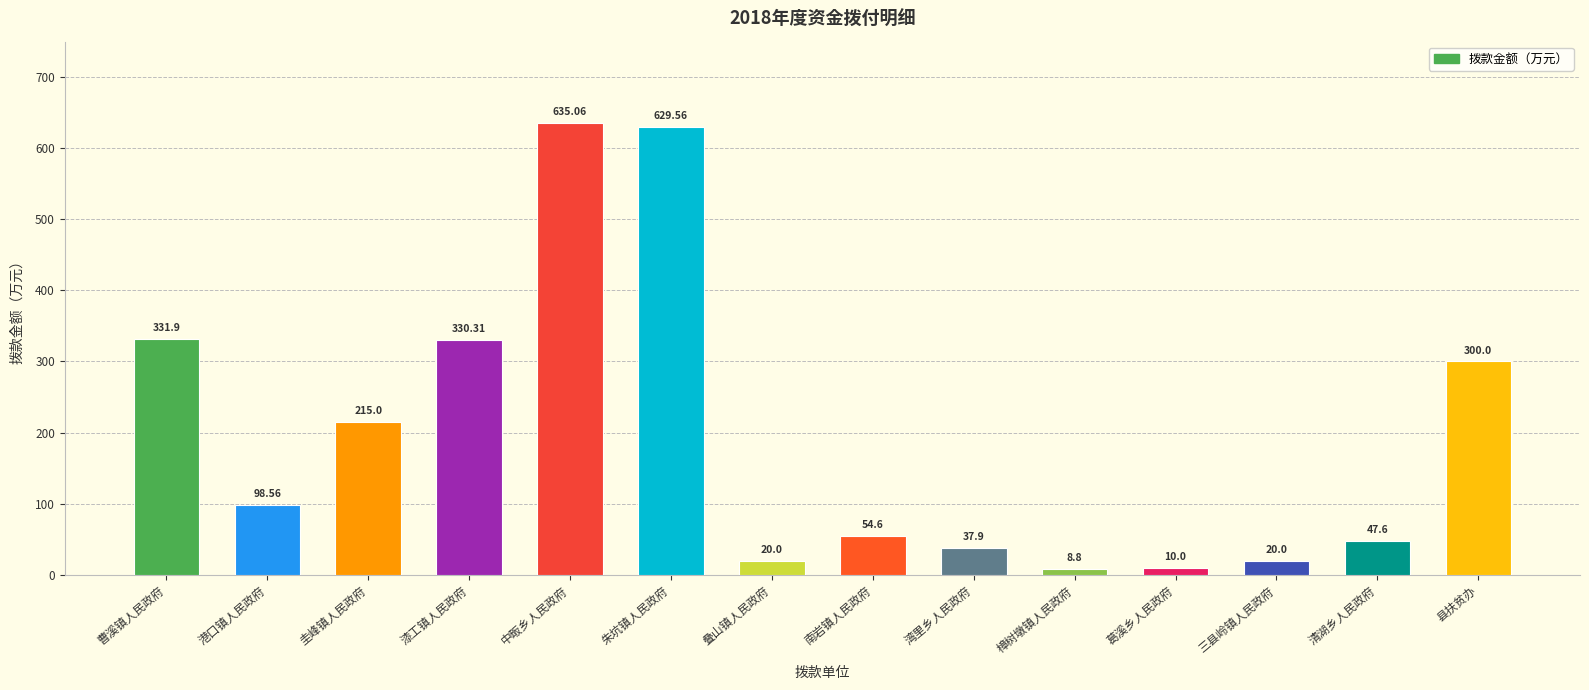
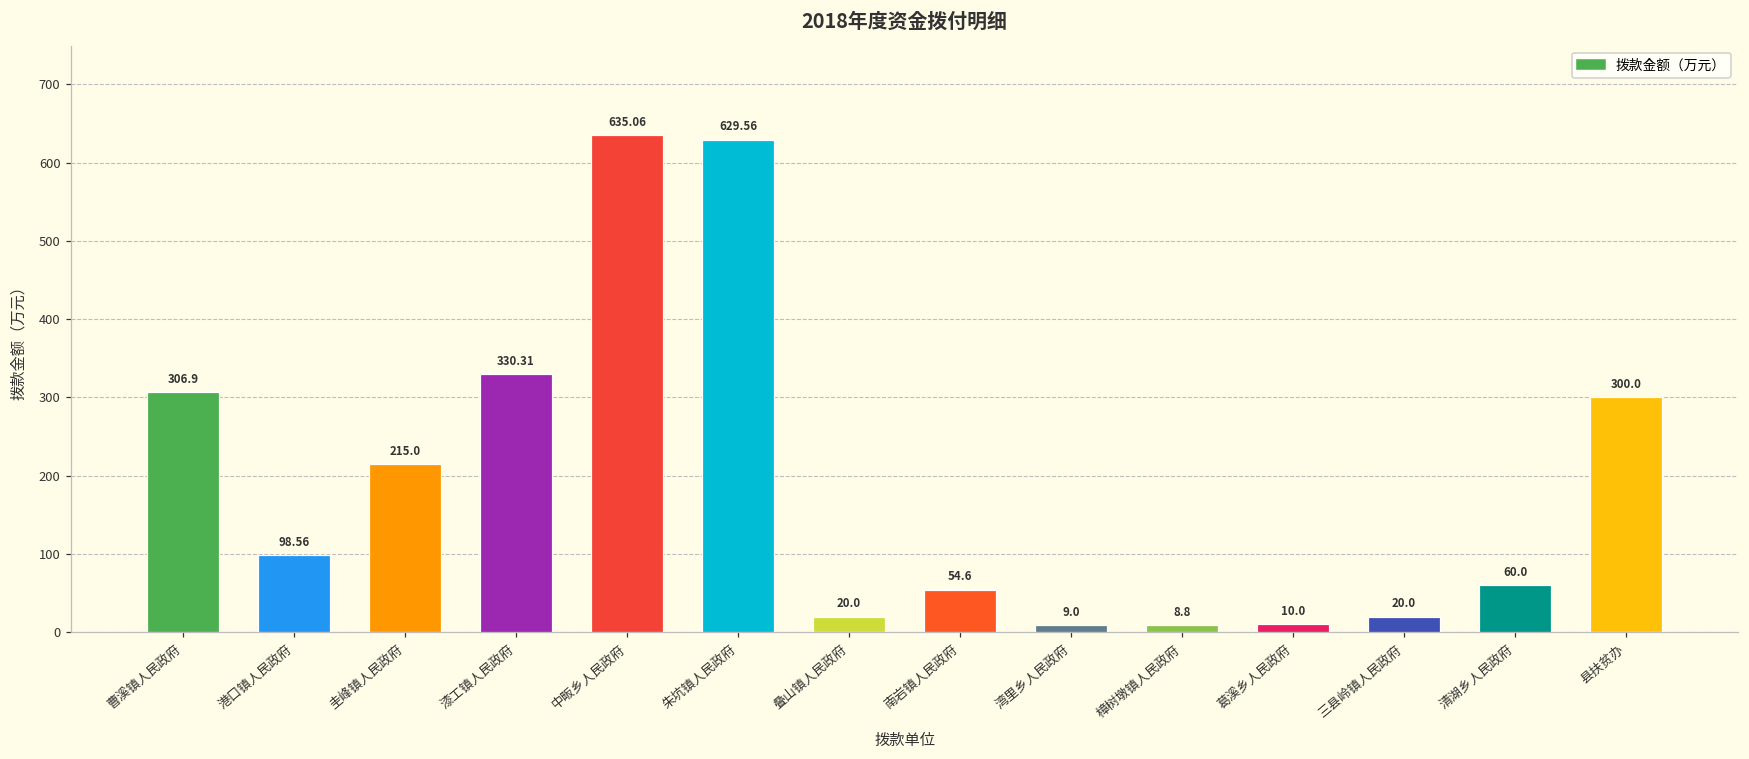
  {
-   "曹溪镇人民政府": 331.9,
+   "曹溪镇人民政府": 306.9,
    "港口镇人民政府": 98.56,
    "圭峰镇人民政府": 215.0,
    "漆工镇人民政府": 330.31,
    "中畈乡人民政府": 635.06,
    "朱坑镇人民政府": 629.56,
    "叠山镇人民政府": 20.0,
    "南岩镇人民政府": 54.6,
-   "湾里乡人民政府": 37.9,
+   "湾里乡人民政府": 9.0,
    "樟树墩镇人民政府": 8.8,
    "葛溪乡人民政府": 10.0,
    "三县岭镇人民政府": 20.0,
-   "清湖乡人民政府": 47.6,
+   "清湖乡人民政府": 60.0,
    "县扶贫办": 300.0
  }
